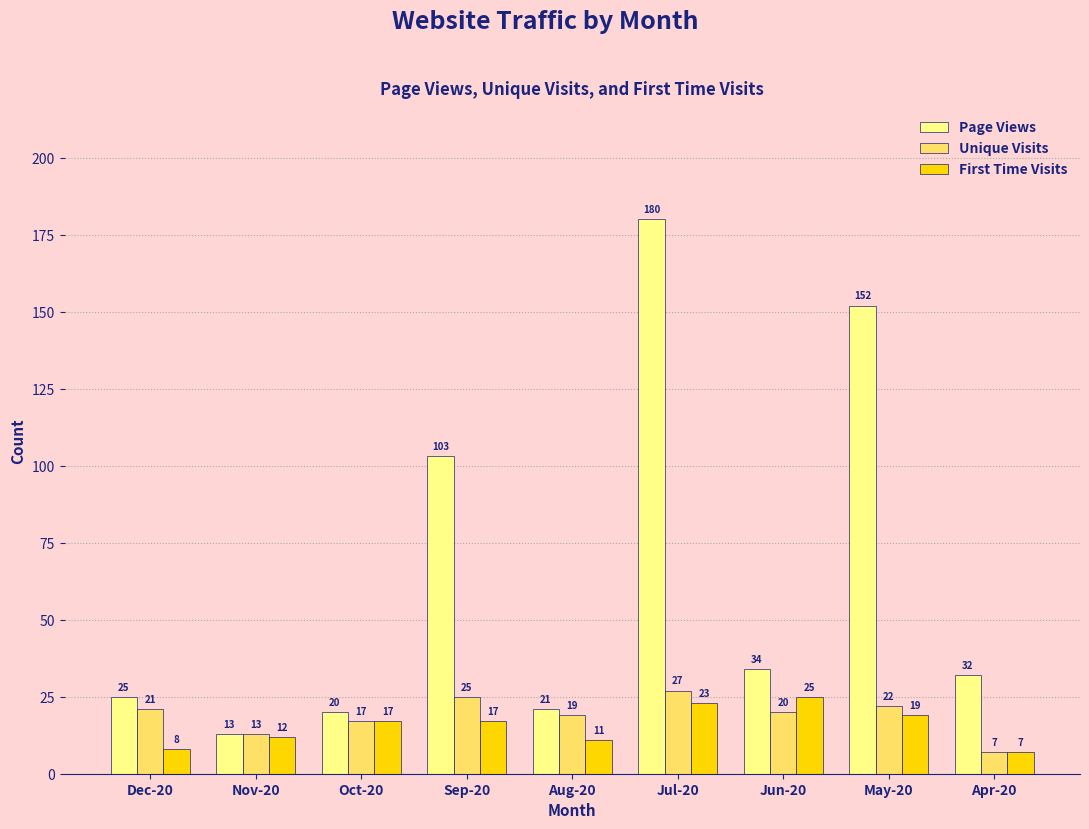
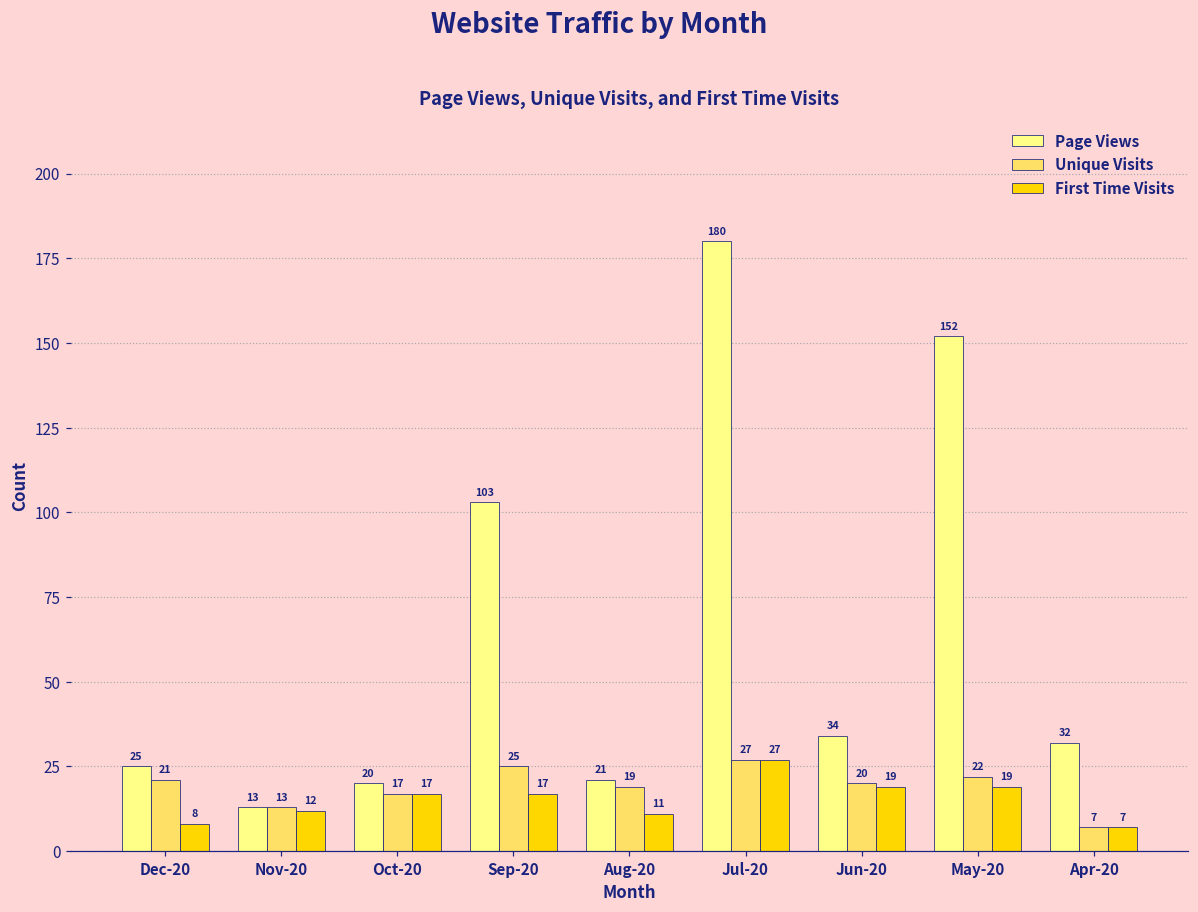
  {
    "First Time Visits": {
      "Dec-20": 8,
      "Nov-20": 12,
      "Oct-20": 17,
      "Sep-20": 17,
      "Aug-20": 11,
-     "Jul-20": 23,
-     "Jun-20": 25,
+     "Jul-20": 27,
+     "Jun-20": 19,
      "May-20": 19,
      "Apr-20": 7
    }
  }
